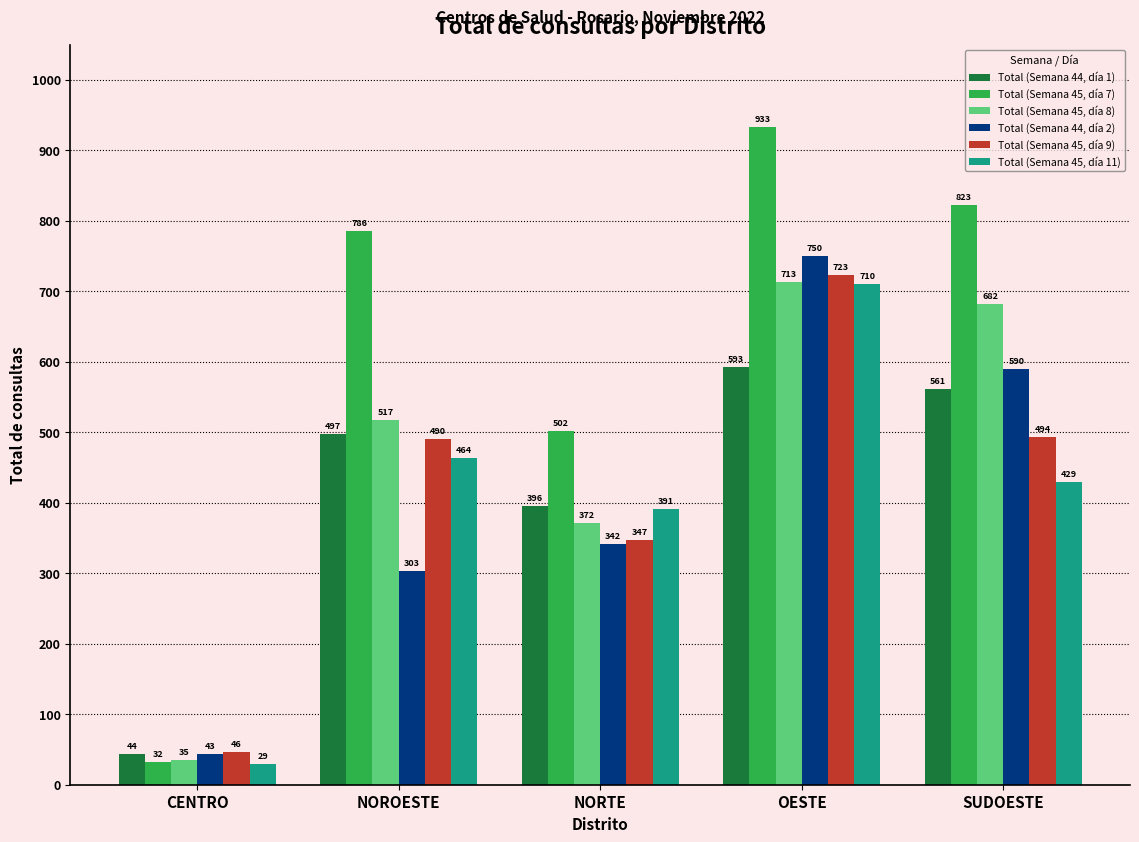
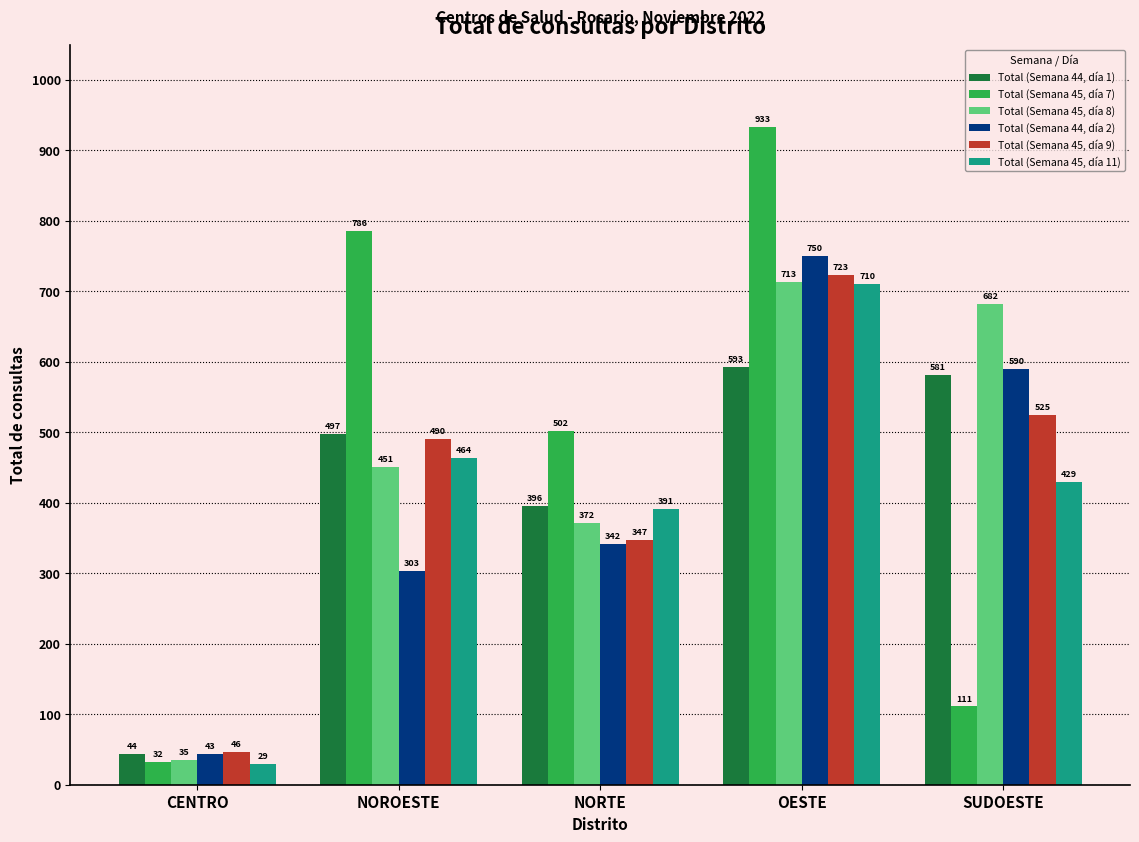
  {
    "Total (Semana 44, día 1)": {
      "CENTRO": 44,
      "NOROESTE": 497,
      "NORTE": 396,
      "OESTE": 593,
-     "SUDOESTE": 561
+     "SUDOESTE": 581
    },
    "Total (Semana 45, día 7)": {
      "CENTRO": 32,
      "NOROESTE": 786,
      "NORTE": 502,
      "OESTE": 933,
-     "SUDOESTE": 823
+     "SUDOESTE": 111
    },
    "Total (Semana 45, día 8)": {
      "CENTRO": 35,
-     "NOROESTE": 517,
+     "NOROESTE": 451,
      "NORTE": 372,
      "OESTE": 713,
      "SUDOESTE": 682
    },
    "Total (Semana 44, día 2)": {
      "CENTRO": 43,
      "NOROESTE": 303,
      "NORTE": 342,
      "OESTE": 750,
      "SUDOESTE": 590
    },
    "Total (Semana 45, día 9)": {
      "CENTRO": 46,
      "NOROESTE": 490,
      "NORTE": 347,
      "OESTE": 723,
-     "SUDOESTE": 494
+     "SUDOESTE": 525
    },
    "Total (Semana 45, día 11)": {
      "CENTRO": 29,
      "NOROESTE": 464,
      "NORTE": 391,
      "OESTE": 710,
      "SUDOESTE": 429
    }
  }
